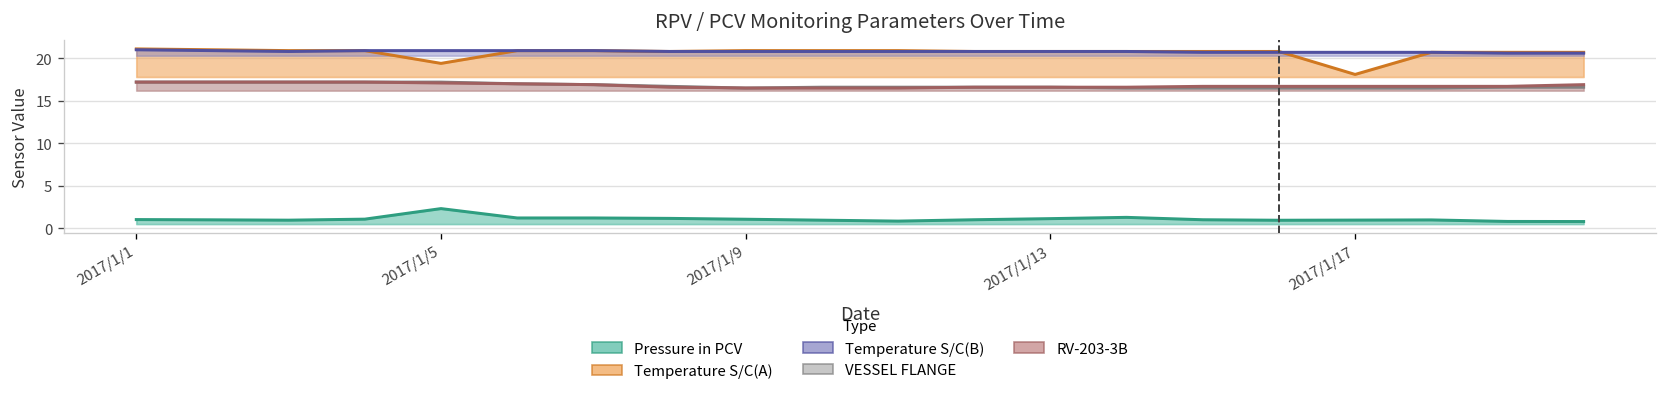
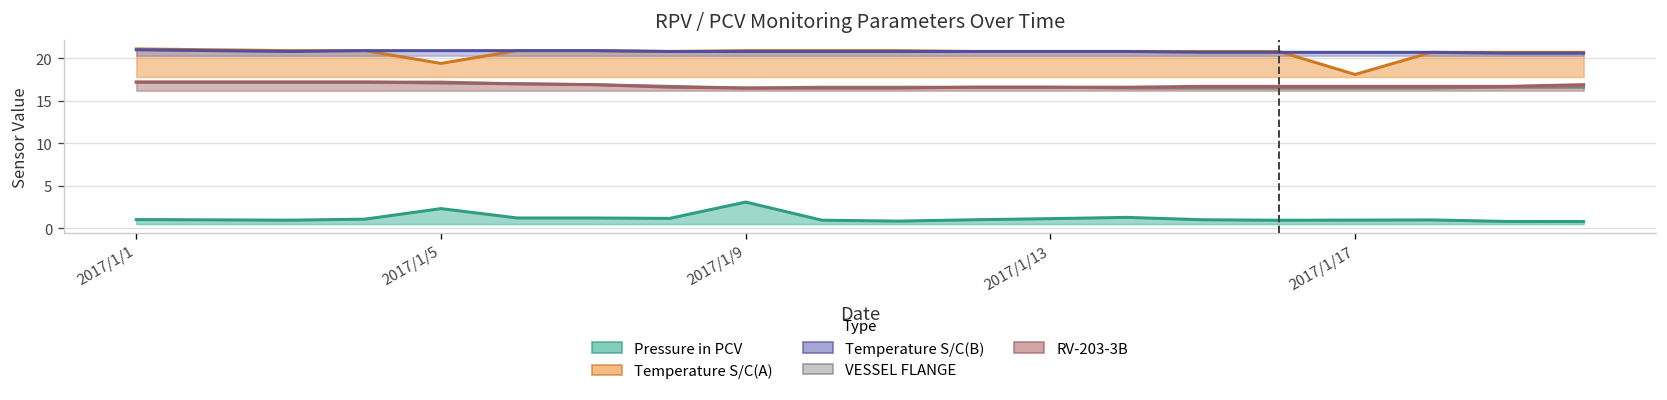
  {
    "Pressure in PCV": {
      "2017/1/1": 1,
      "2017/1/5": 2,
-     "2017/1/9": 1,
+     "2017/1/9": 3,
      "2017/1/13": 1,
      "2017/1/17": 1
    },
    "Temperature S/C(A)": {
      "2017/1/5": 19,
      "2017/1/17": 18
    }
  }
